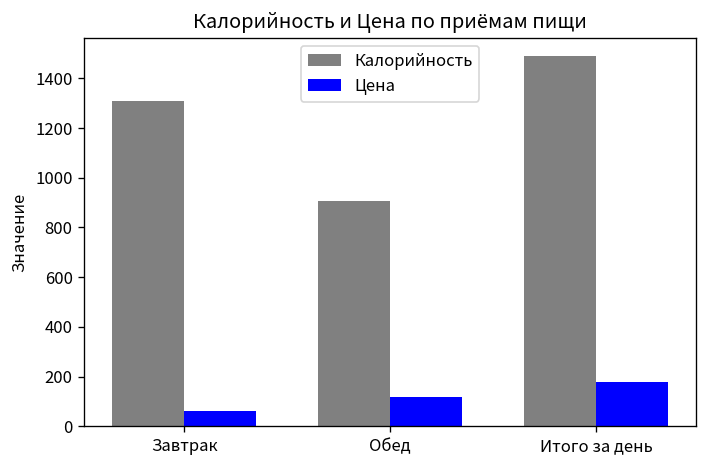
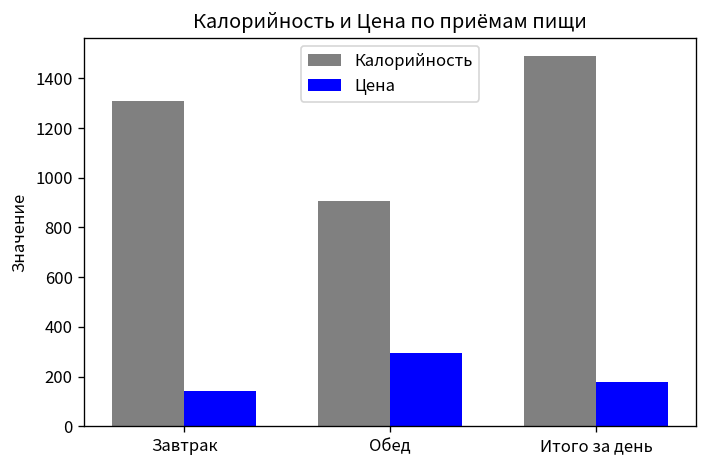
  {
    "Калорийность": {
      "Завтрак": 1310,
      "Обед": 910,
      "Итого за день": 1490
    },
    "Цена": {
-     "Завтрак": 60,
-     "Обед": 120,
+     "Завтрак": 140,
+     "Обед": 300,
      "Итого за день": 180
    }
  }
